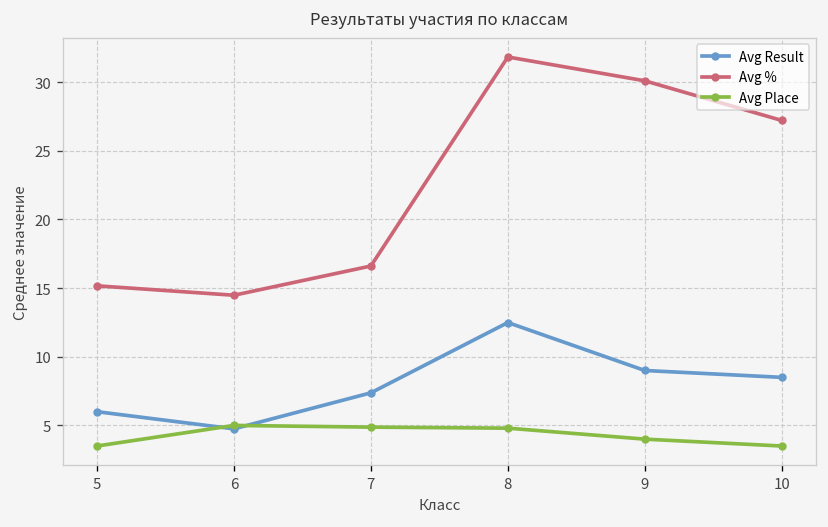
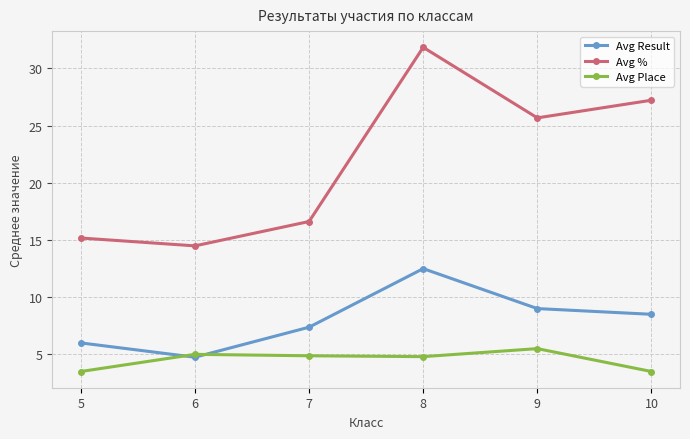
  {
    "Avg Result": {
      "5": 6.0,
      "6": 4.8,
      "7": 7.4,
      "8": 12.5,
      "9": 9.0,
      "10": 8.5
    },
    "Avg %": {
      "5": 15.2,
      "6": 14.5,
      "7": 16.6,
      "8": 31.8,
-     "9": 30.1,
+     "9": 25.7,
      "10": 27.2
    },
    "Avg Place": {
      "5": 3.5,
      "6": 5.0,
      "7": 4.9,
      "8": 4.8,
-     "9": 4.0,
+     "9": 5.5,
      "10": 3.5
    }
  }
